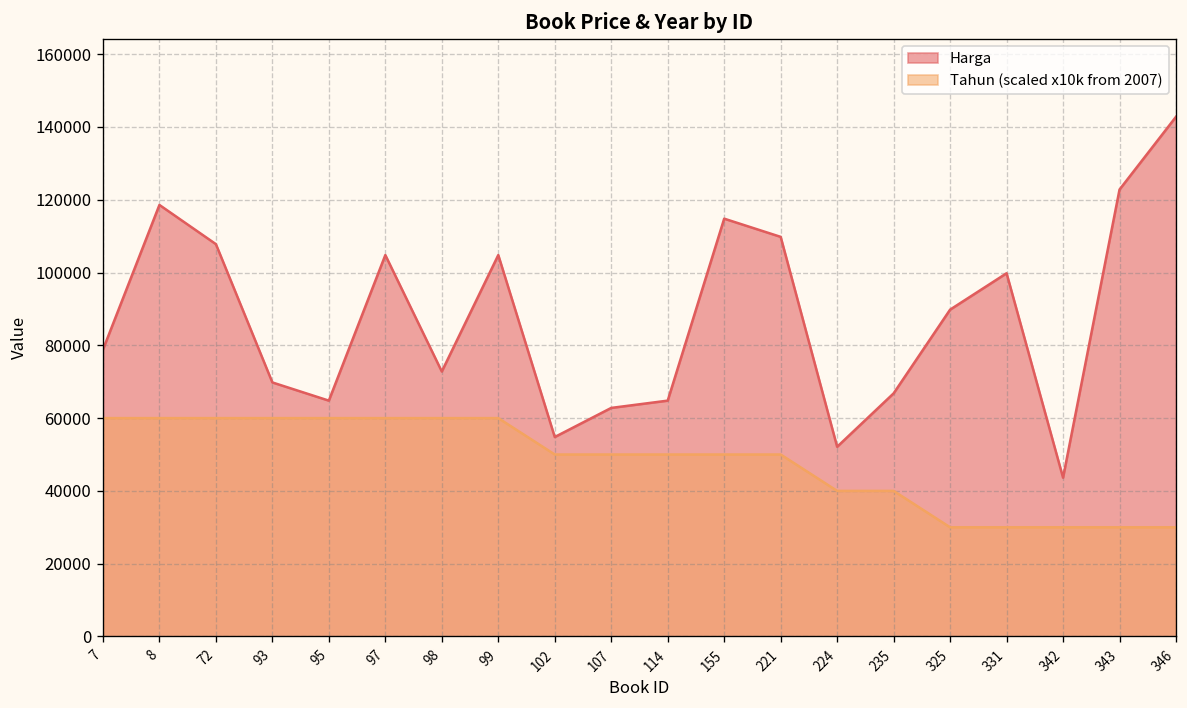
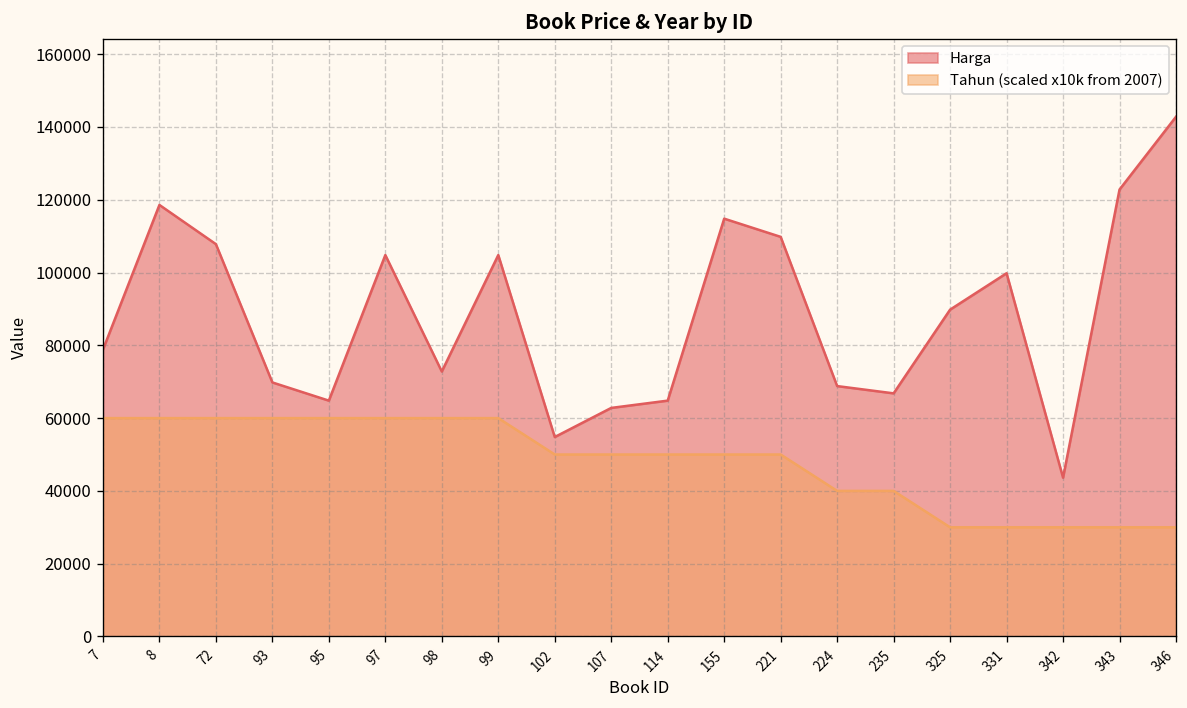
  {
    "Harga": {
      "7": 79000,
      "8": 119000,
      "72": 108000,
      "93": 70000,
      "95": 65000,
      "97": 105000,
      "98": 73000,
      "99": 105000,
      "102": 55000,
      "107": 63000,
      "114": 65000,
      "155": 115000,
      "221": 110000,
-     "224": 52000,
+     "224": 69000,
      "235": 67000,
      "325": 90000,
      "331": 100000,
      "342": 44000,
      "343": 123000,
      "346": 143000
    },
    "Tahun (scaled x10k from 2007)": {
      "7": 60000,
      "8": 60000,
      "72": 60000,
      "93": 60000,
      "95": 60000,
      "97": 60000,
      "98": 60000,
      "99": 60000,
      "102": 50000,
      "107": 50000,
      "114": 50000,
      "155": 50000,
      "221": 50000,
      "224": 40000,
      "235": 40000,
      "325": 30000,
      "331": 30000,
      "342": 30000,
      "343": 30000,
      "346": 30000
    }
  }
